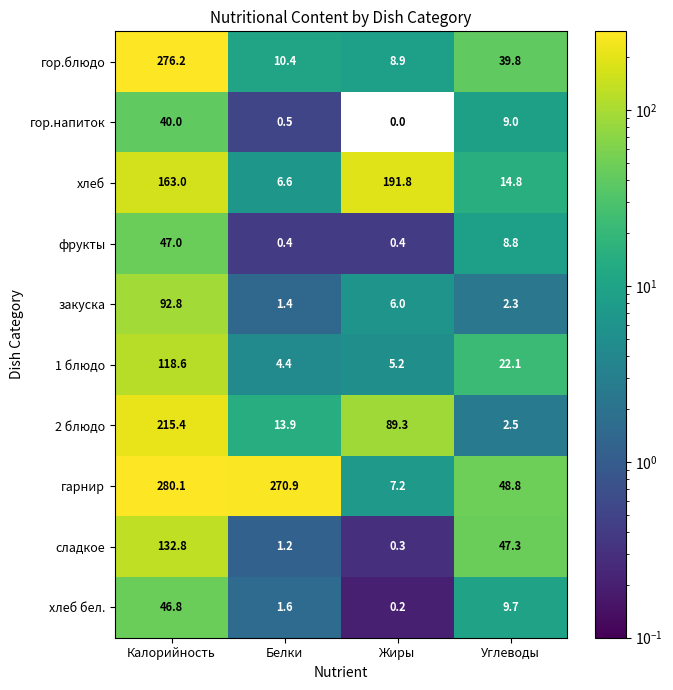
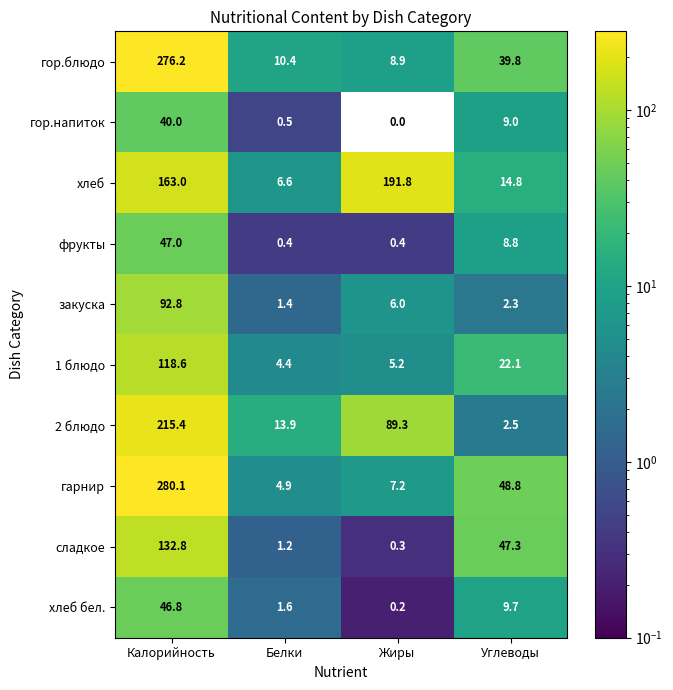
  {
    "гор.блюдо": {
      "Калорийность": 276.2,
      "Белки": 10.4,
      "Жиры": 8.9,
      "Углеводы": 39.8
    },
    "гор.напиток": {
      "Калорийность": 40.0,
      "Белки": 0.5,
      "Жиры": 0.0,
      "Углеводы": 9.0
    },
    "хлеб": {
      "Калорийность": 163.0,
      "Белки": 6.6,
      "Жиры": 191.8,
      "Углеводы": 14.8
    },
    "фрукты": {
      "Калорийность": 47.0,
      "Белки": 0.4,
      "Жиры": 0.4,
      "Углеводы": 8.8
    },
    "закуска": {
      "Калорийность": 92.8,
      "Белки": 1.4,
      "Жиры": 6.0,
      "Углеводы": 2.3
    },
    "1 блюдо": {
      "Калорийность": 118.6,
      "Белки": 4.4,
      "Жиры": 5.2,
      "Углеводы": 22.1
    },
    "2 блюдо": {
      "Калорийность": 215.4,
      "Белки": 13.9,
      "Жиры": 89.3,
      "Углеводы": 2.5
    },
    "гарнир": {
      "Калорийность": 280.1,
-     "Белки": 270.9,
+     "Белки": 4.9,
      "Жиры": 7.2,
      "Углеводы": 48.8
    },
    "сладкое": {
      "Калорийность": 132.8,
      "Белки": 1.2,
      "Жиры": 0.3,
      "Углеводы": 47.3
    },
    "хлеб бел.": {
      "Калорийность": 46.8,
      "Белки": 1.6,
      "Жиры": 0.2,
      "Углеводы": 9.7
    }
  }
